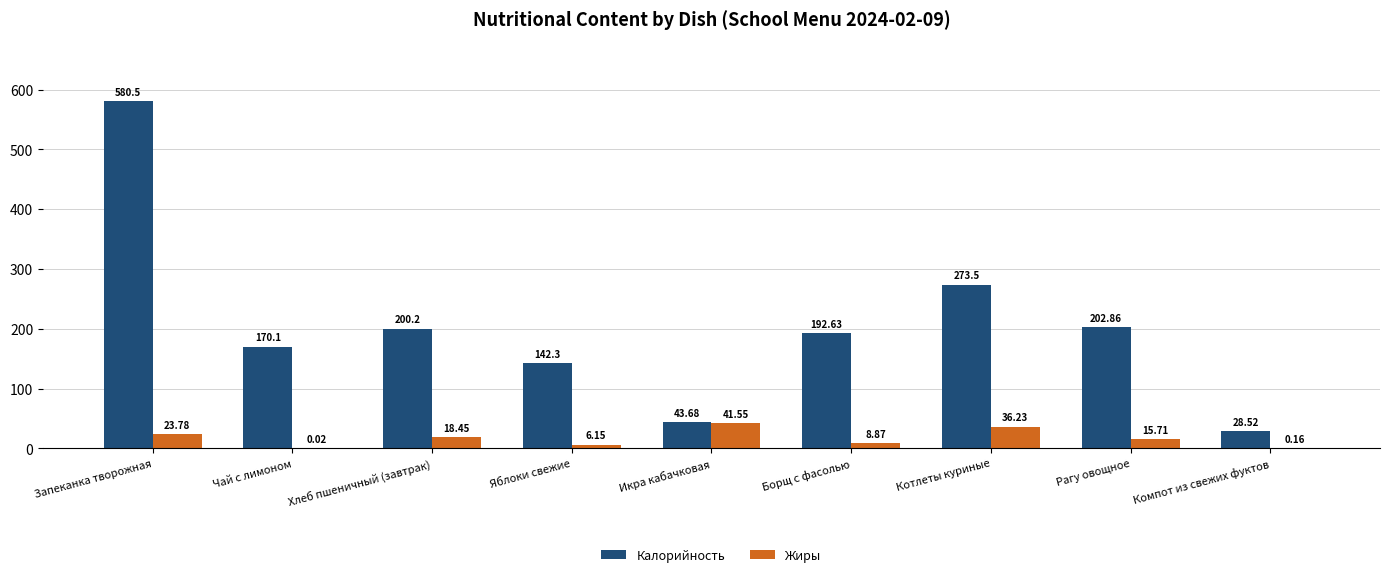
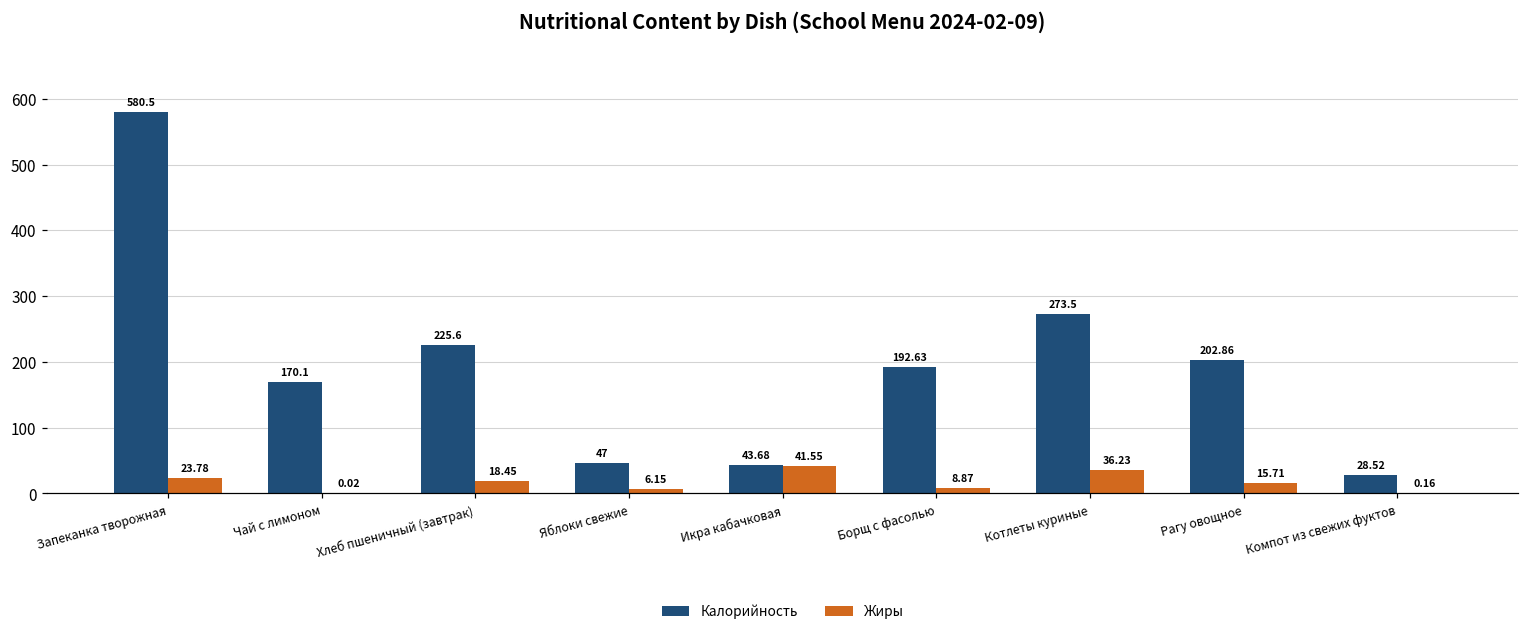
  {
    "Калорийность": {
      "Запеканка творожная": 580.5,
      "Чай с лимоном": 170.1,
-     "Хлеб пшеничный (завтрак)": 200.2,
-     "Яблоки свежие": 142.3,
+     "Хлеб пшеничный (завтрак)": 225.6,
+     "Яблоки свежие": 47,
      "Икра кабачковая": 43.68,
      "Борщ с фасолью": 192.63,
      "Котлеты куриные": 273.5,
      "Рагу овощное": 202.86,
      "Компот из свежих фуктов": 28.52
    },
    "Жиры": {
      "Запеканка творожная": 23.78,
      "Чай с лимоном": 0.02,
      "Хлеб пшеничный (завтрак)": 18.45,
      "Яблоки свежие": 6.15,
      "Икра кабачковая": 41.55,
      "Борщ с фасолью": 8.87,
      "Котлеты куриные": 36.23,
      "Рагу овощное": 15.71,
      "Компот из свежих фуктов": 0.16
    }
  }
